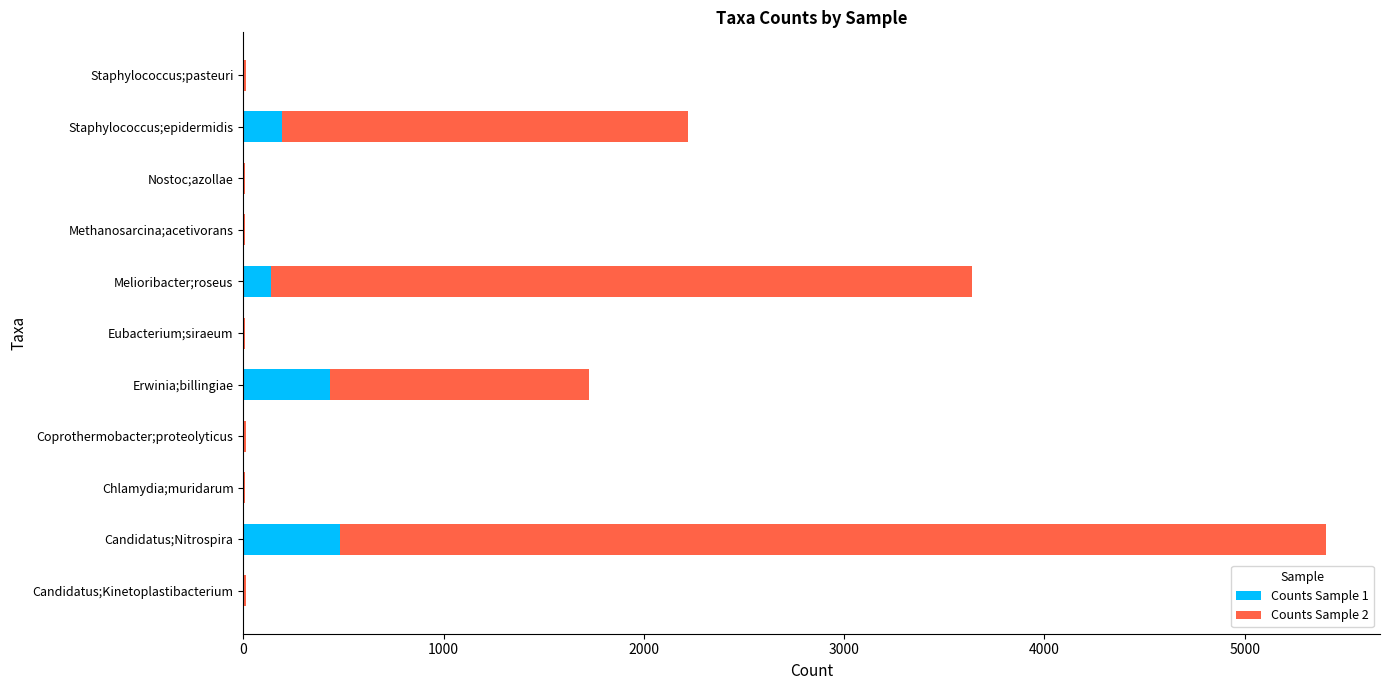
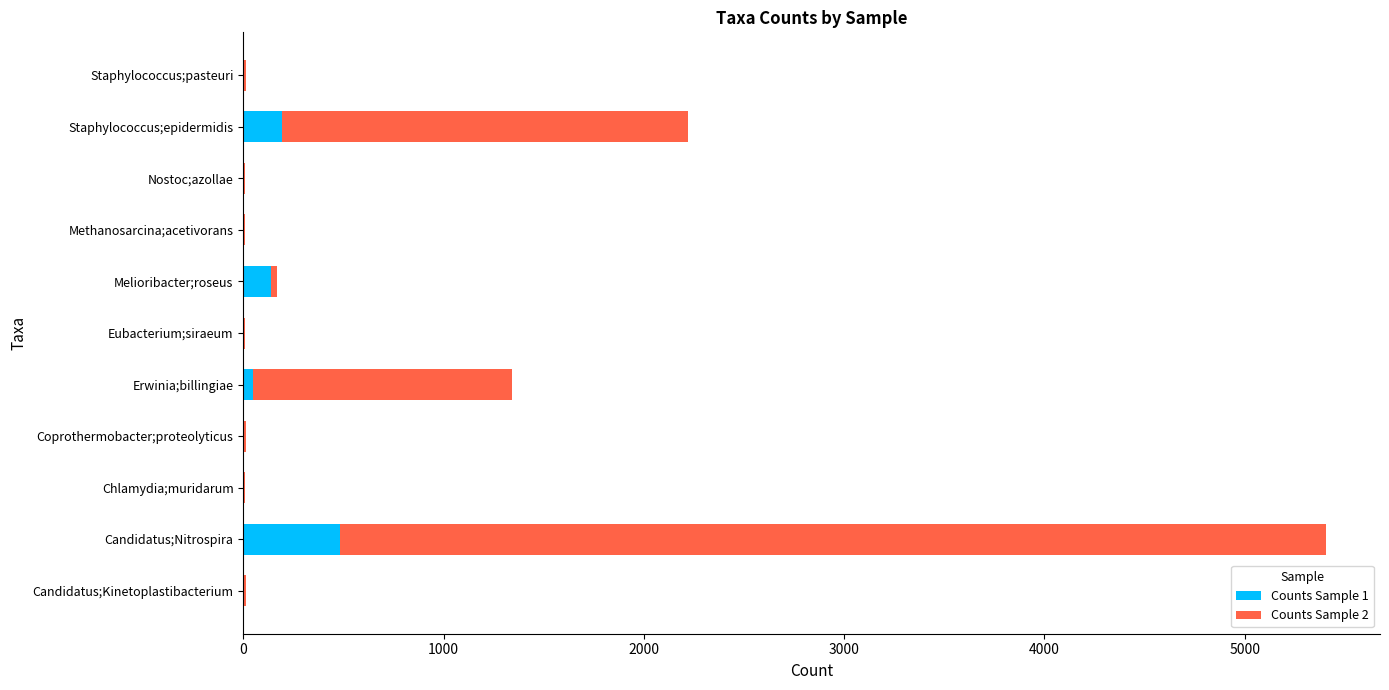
  {
    "Counts Sample 1": {
      "Staphylococcus;epidermidis": 190,
      "Melioribacter;roseus": 140,
-     "Erwinia;billingiae": 430,
+     "Erwinia;billingiae": 50,
      "Candidatus;Nitrospira": 480
    },
    "Counts Sample 2": {
      "Staphylococcus;pasteuri": 10,
      "Staphylococcus;epidermidis": 2030,
-     "Melioribacter;roseus": 3500,
+     "Melioribacter;roseus": 30,
      "Erwinia;billingiae": 1290,
      "Coprothermobacter;proteolyticus": 20,
      "Candidatus;Nitrospira": 4920,
      "Candidatus;Kinetoplastibacterium": 10
    }
  }
